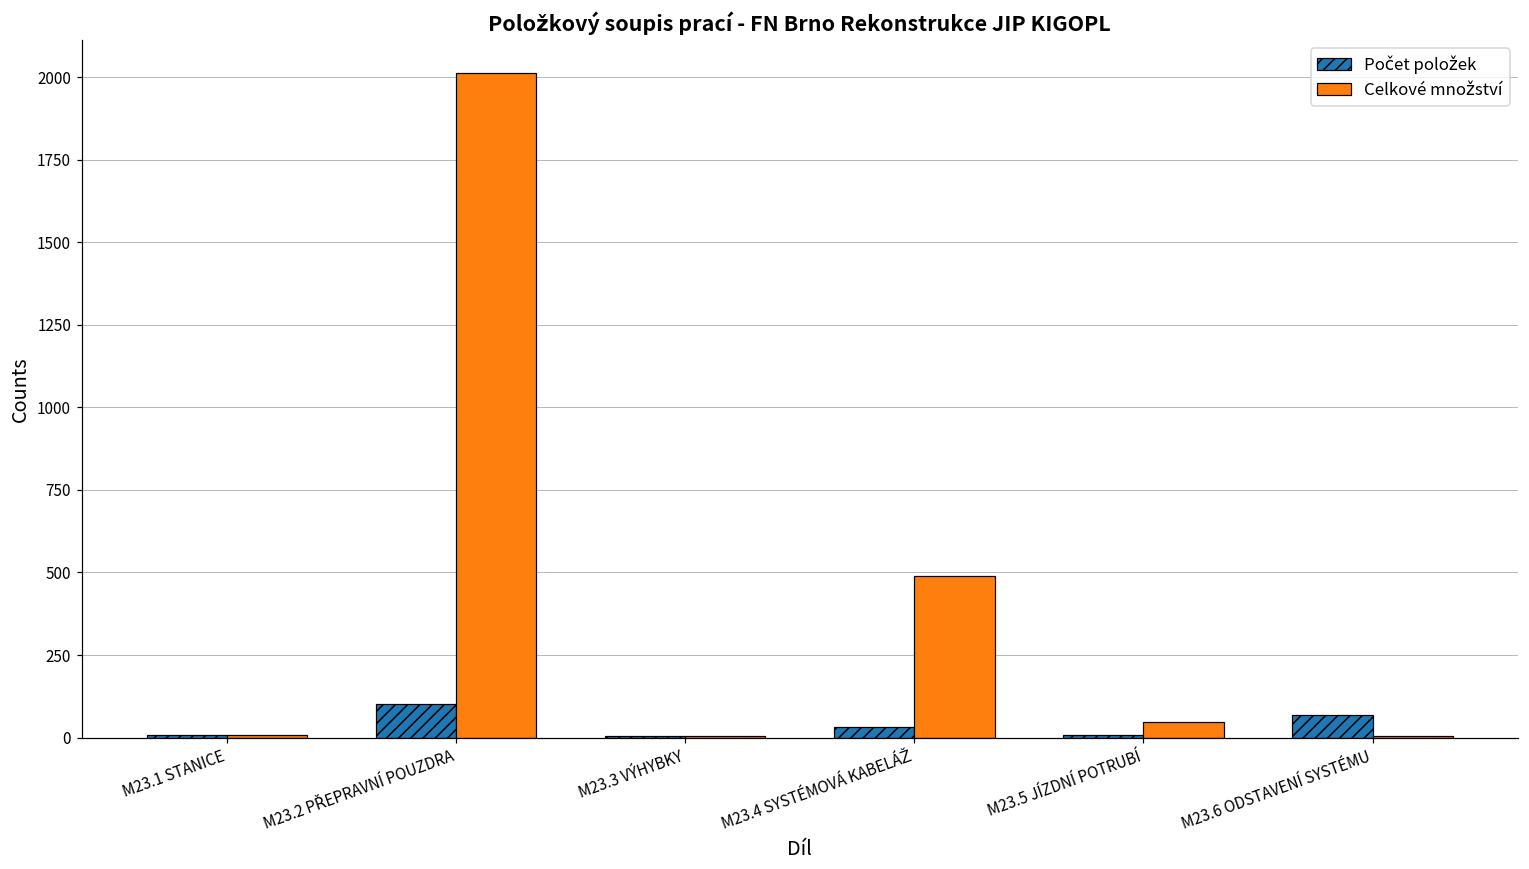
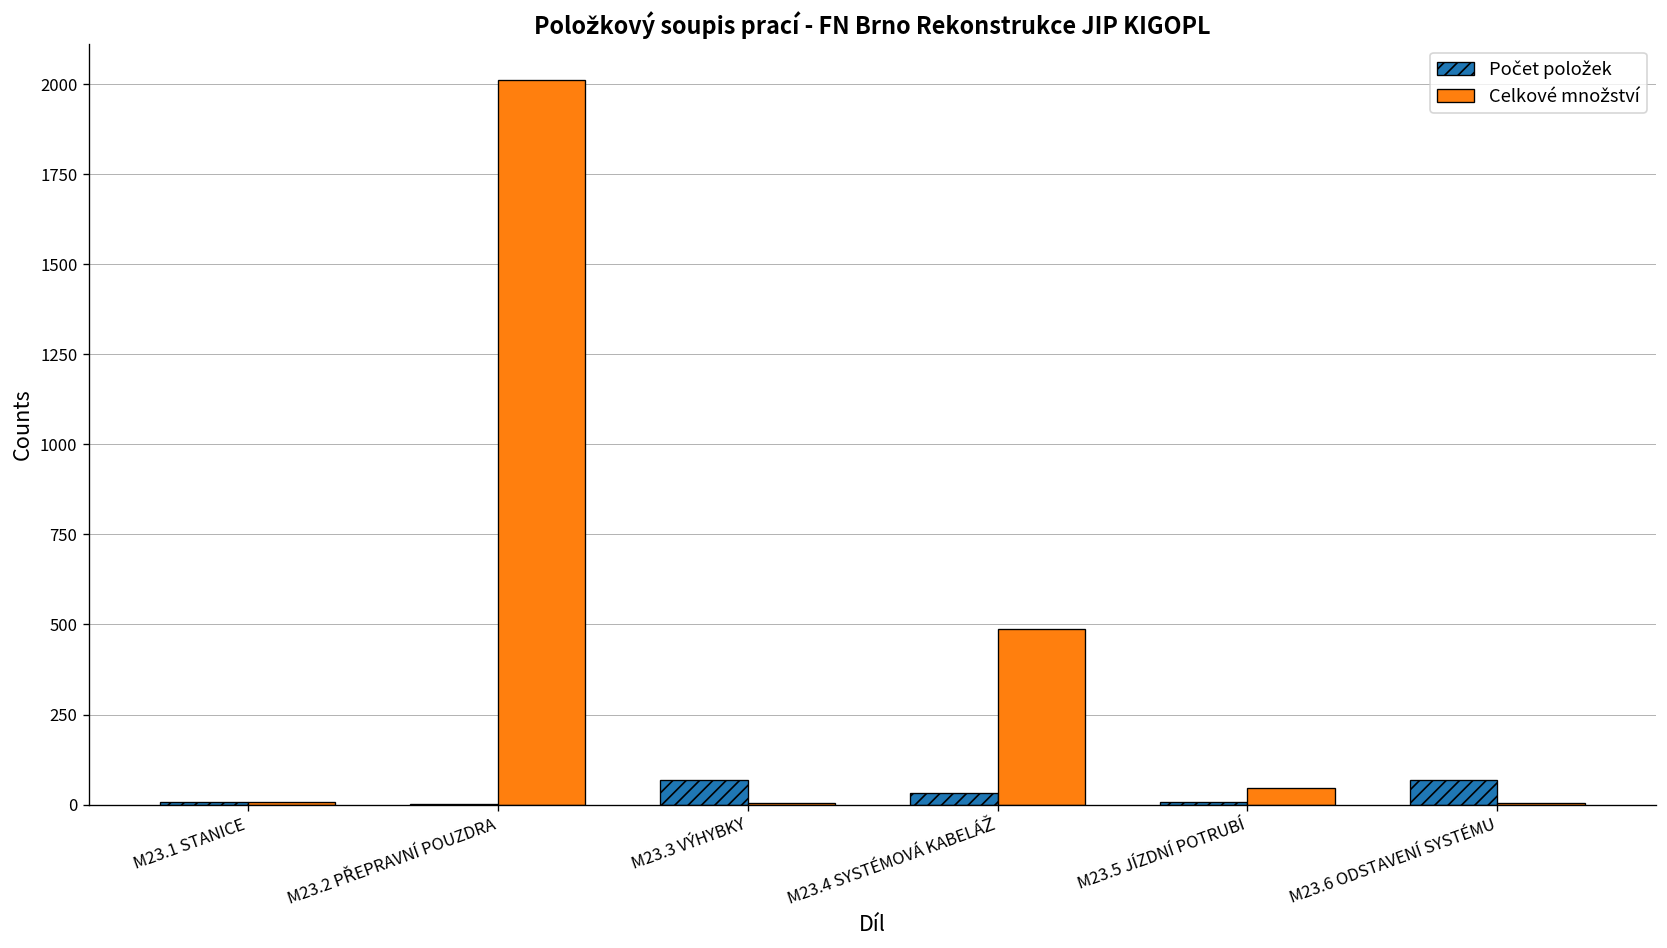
  {
    "Počet položek": {
-     "M23.2 PŘEPRAVNÍ POUZDRA": 100,
-     "M23.3 VÝHYBKY": 0,
+     "M23.2 PŘEPRAVNÍ POUZDRA": 0,
+     "M23.3 VÝHYBKY": 70,
      "M23.4 SYSTÉMOVÁ KABELÁŽ": 30,
      "M23.6 ODSTAVENÍ SYSTÉMU": 70
    },
    "Celkové množství": {
      "M23.2 PŘEPRAVNÍ POUZDRA": 2010,
      "M23.4 SYSTÉMOVÁ KABELÁŽ": 490,
      "M23.5 JÍZDNÍ POTRUBÍ": 50
    }
  }
